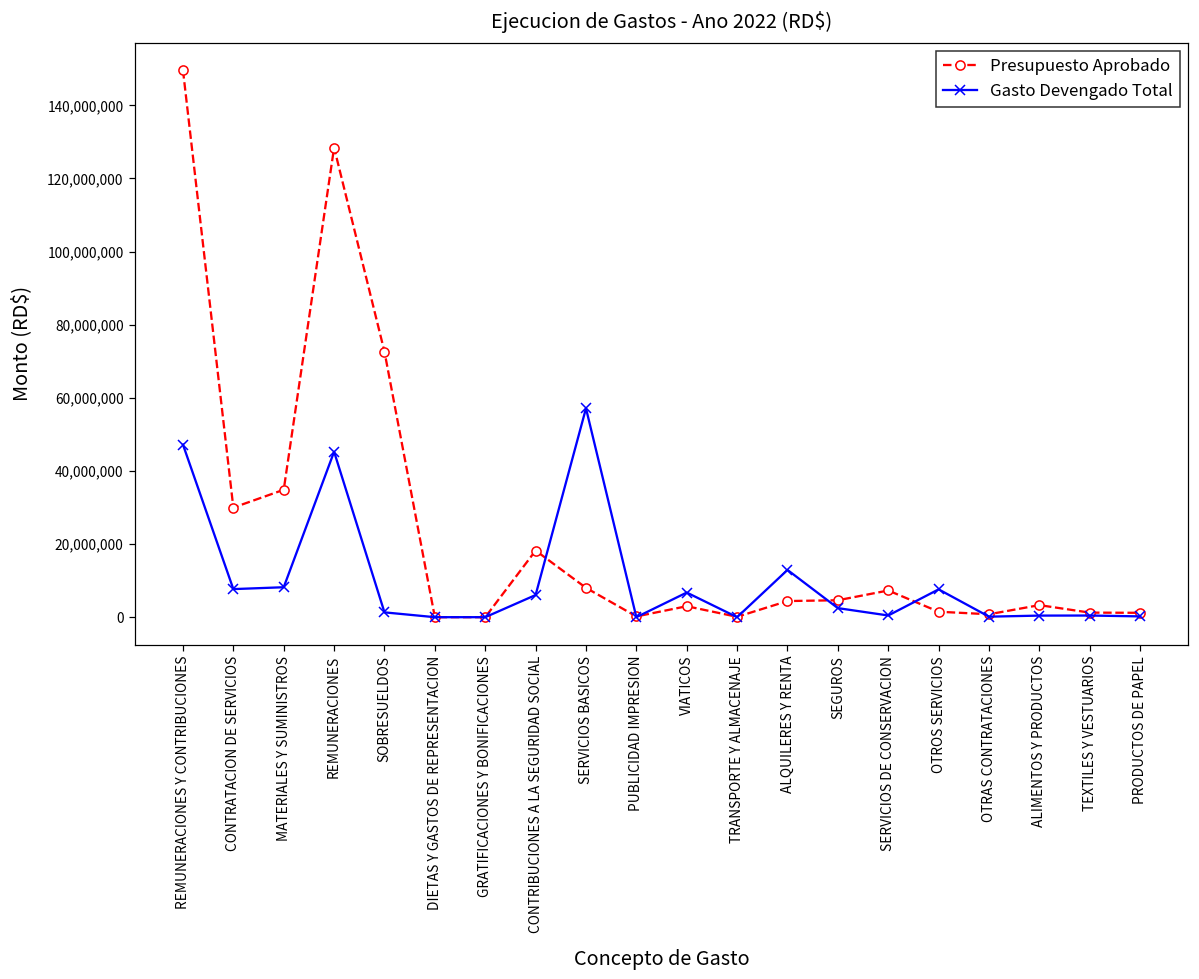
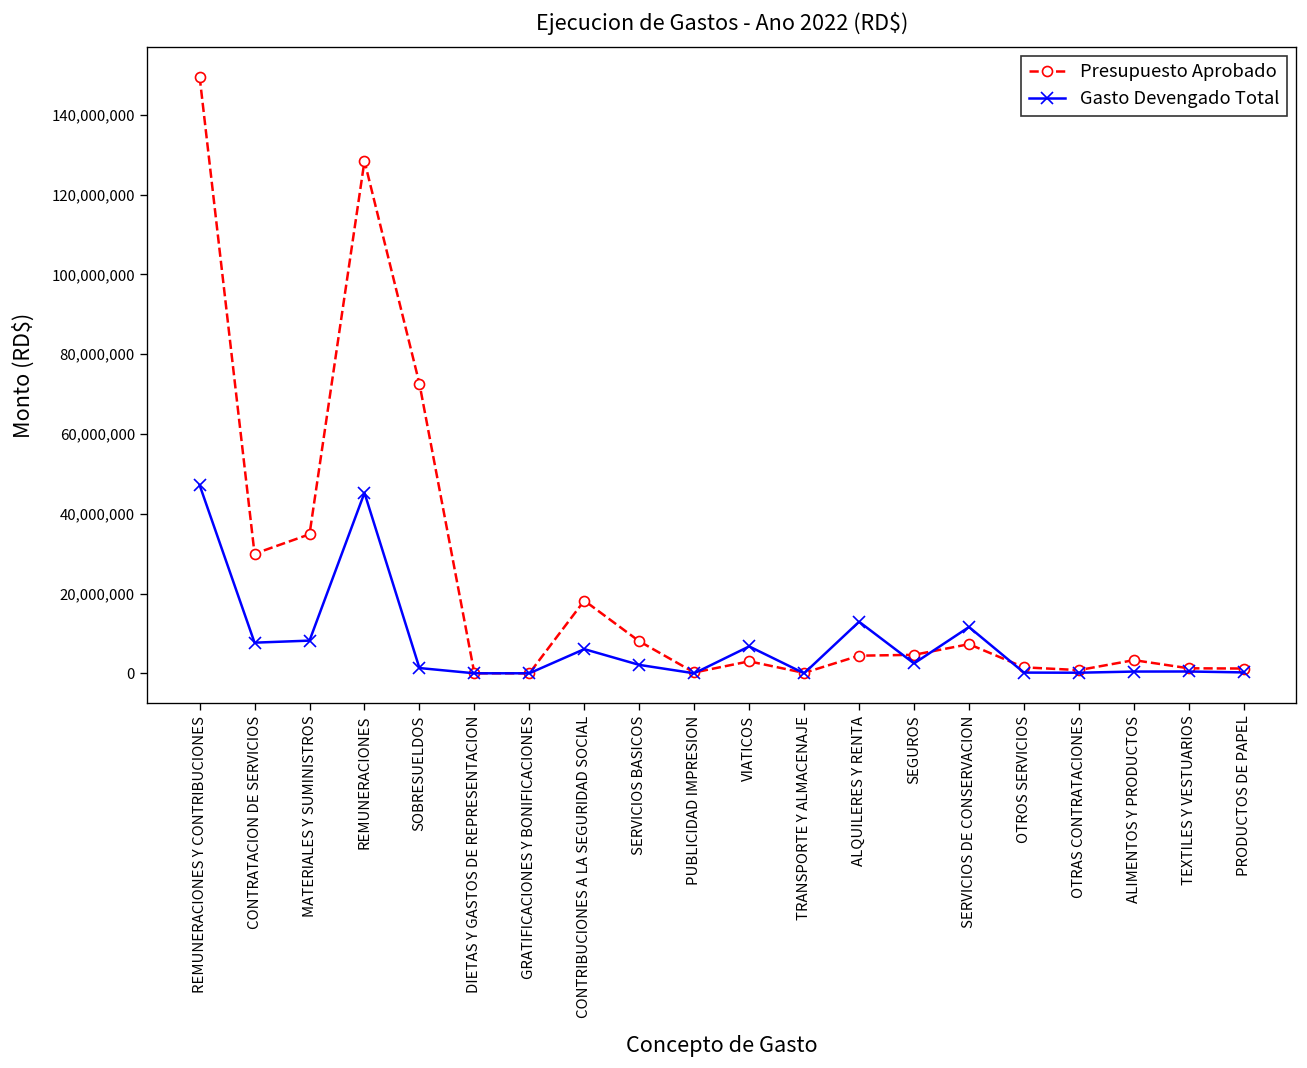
  {
    "Presupuesto Aprobado": {
      "REMUNERACIONES Y CONTRIBUCIONES": "150,000,000",
      "CONTRATACION DE SERVICIOS": "30,000,000",
      "MATERIALES Y SUMINISTROS": "35,000,000",
      "REMUNERACIONES": "128,000,000",
      "SOBRESUELDOS": "73,000,000",
      "CONTRIBUCIONES A LA SEGURIDAD SOCIAL": "18,000,000",
      "SERVICIOS BASICOS": "8,000,000",
      "VIATICOS": "3,000,000",
      "ALQUILERES Y RENTA": "4,000,000",
      "SEGUROS": "5,000,000",
      "SERVICIOS DE CONSERVACION": "7,000,000",
      "OTROS SERVICIOS": "1,000,000",
      "ALIMENTOS Y PRODUCTOS": "3,000,000",
      "TEXTILES Y VESTUARIOS": "1,000,000",
      "PRODUCTOS DE PAPEL": "1,000,000"
    },
    "Gasto Devengado Total": {
      "REMUNERACIONES Y CONTRIBUCIONES": "47,000,000",
      "CONTRATACION DE SERVICIOS": "8,000,000",
      "MATERIALES Y SUMINISTROS": "8,000,000",
      "REMUNERACIONES": "45,000,000",
      "SOBRESUELDOS": "1,000,000",
      "CONTRIBUCIONES A LA SEGURIDAD SOCIAL": "6,000,000",
-     "SERVICIOS BASICOS": "57,000,000",
+     "SERVICIOS BASICOS": "2,000,000",
      "VIATICOS": "7,000,000",
      "ALQUILERES Y RENTA": "13,000,000",
      "SEGUROS": "2,000,000",
-     "SERVICIOS DE CONSERVACION": "0",
-     "OTROS SERVICIOS": "8,000,000",
+     "SERVICIOS DE CONSERVACION": "12,000,000",
+     "OTROS SERVICIOS": "0",
      "ALIMENTOS Y PRODUCTOS": "0",
      "TEXTILES Y VESTUARIOS": "0",
      "PRODUCTOS DE PAPEL": "0"
    }
  }
